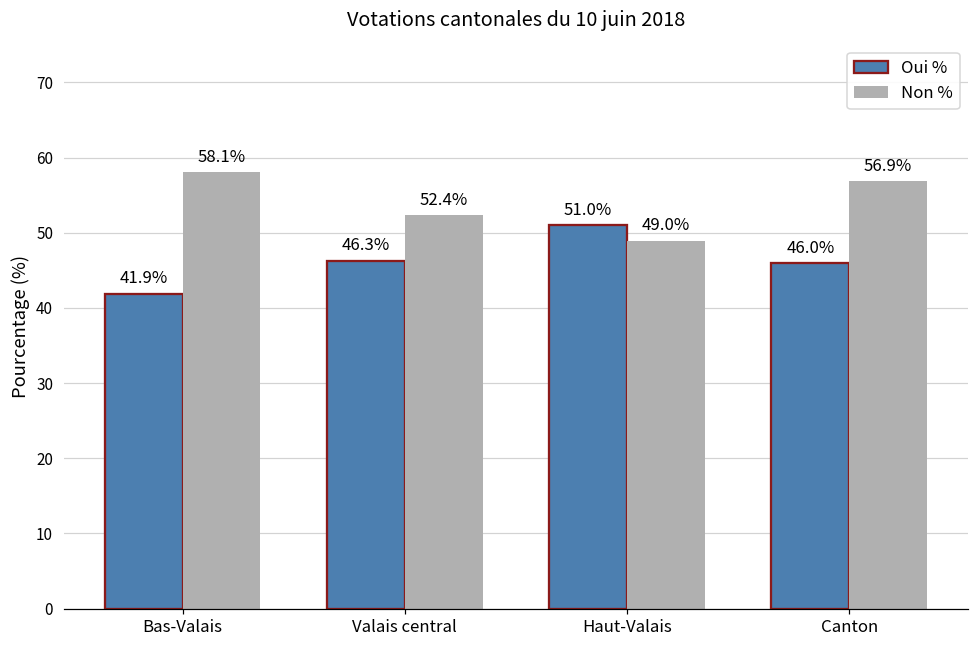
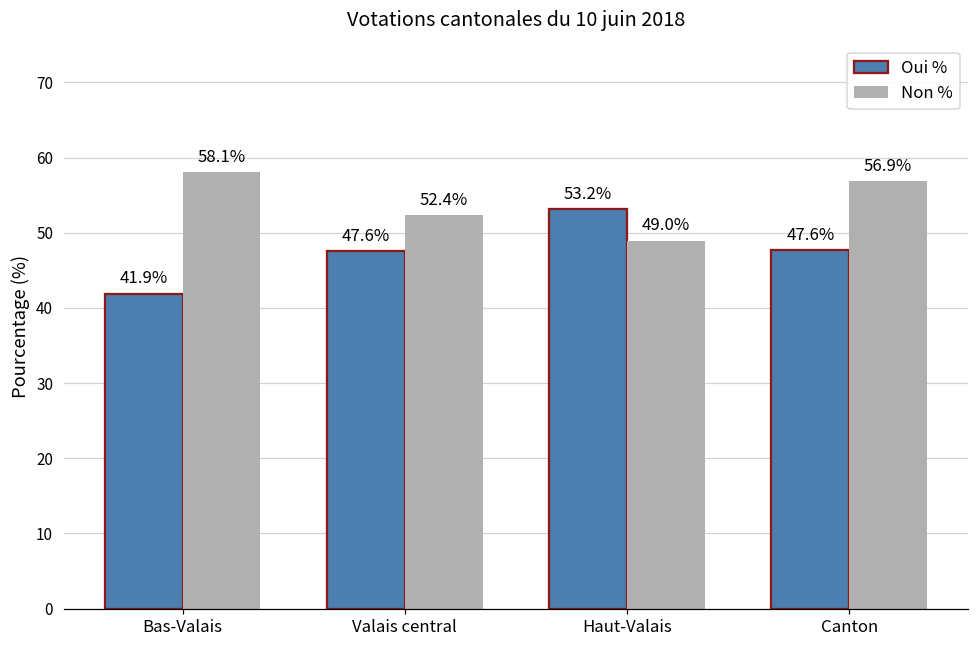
  {
    "Oui %": {
      "Bas-Valais": "41.9%",
-     "Valais central": "46.3%",
-     "Haut-Valais": "51.0%",
-     "Canton": "46.0%"
+     "Valais central": "47.6%",
+     "Haut-Valais": "53.2%",
+     "Canton": "47.6%"
    },
    "Non %": {
      "Bas-Valais": "58.1%",
      "Valais central": "52.4%",
      "Haut-Valais": "49.0%",
      "Canton": "56.9%"
    }
  }
